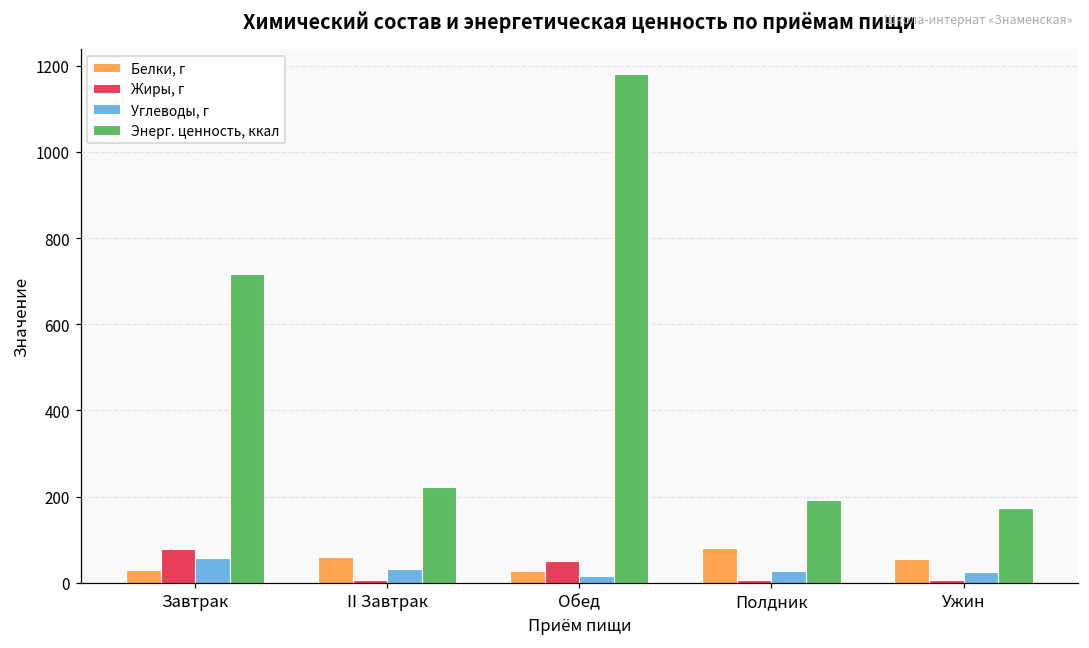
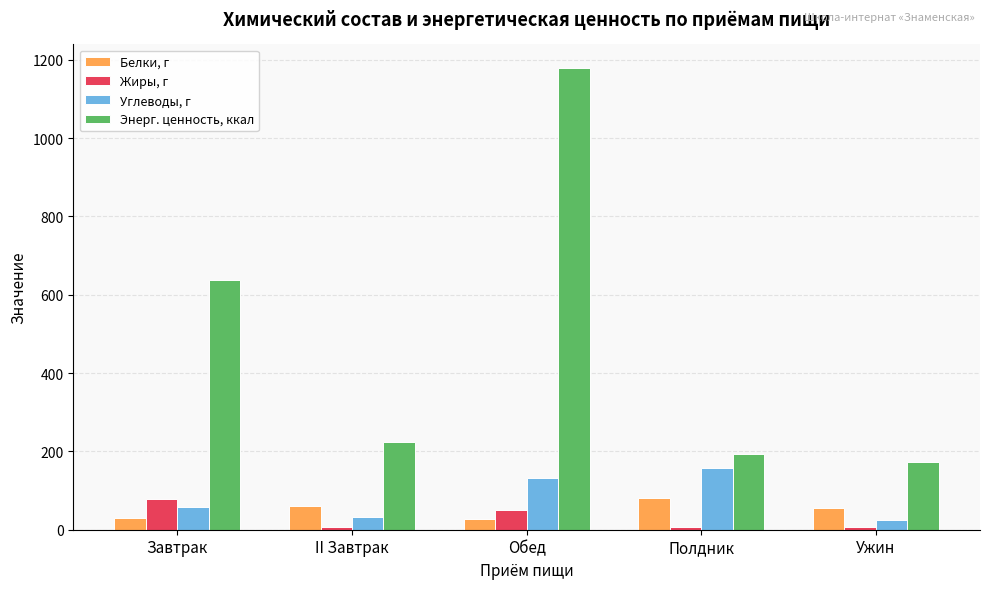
  {
    "Белки, г": {
      "Завтрак": 30,
      "II Завтрак": 60,
      "Обед": 30,
      "Полдник": 80,
      "Ужин": 50
    },
    "Жиры, г": {
      "Завтрак": 80,
      "Обед": 50,
      "Ужин": 10
    },
    "Углеводы, г": {
      "Завтрак": 60,
      "II Завтрак": 30,
-     "Обед": 20,
-     "Полдник": 30,
+     "Обед": 130,
+     "Полдник": 160,
      "Ужин": 20
    },
    "Энерг. ценность, ккал": {
-     "Завтрак": 720,
+     "Завтрак": 640,
      "II Завтрак": 220,
      "Обед": 1180,
      "Полдник": 190,
      "Ужин": 170
    }
  }
